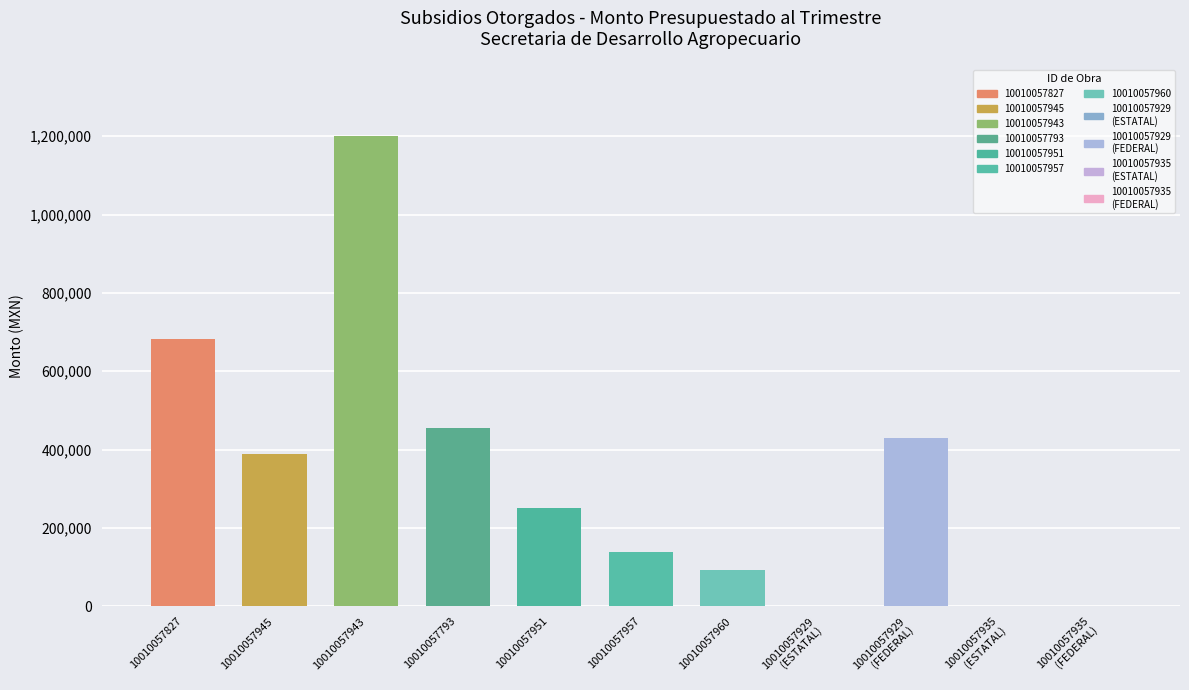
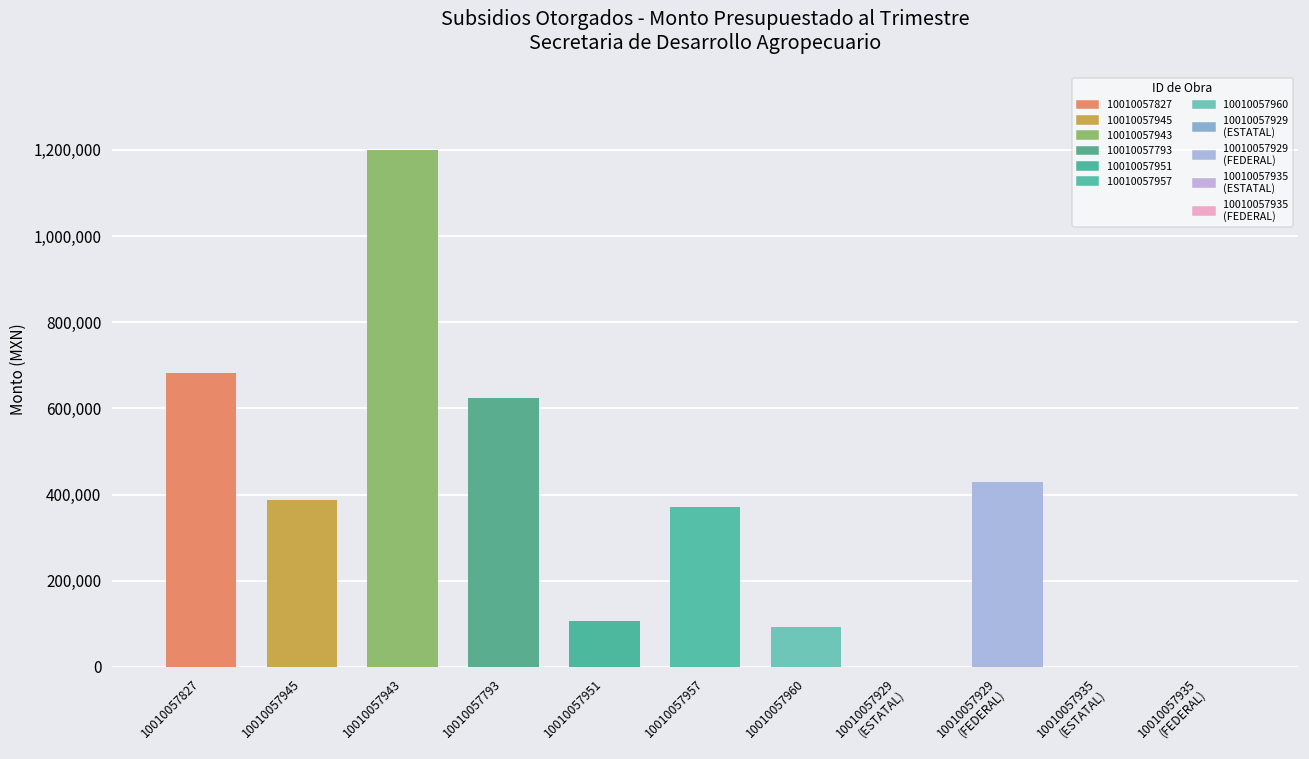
  {
    "10010057827": "680,000",
    "10010057945": "390,000",
    "10010057943": "1,200,000",
-   "10010057793": "450,000",
-   "10010057951": "250,000",
-   "10010057957": "140,000",
+   "10010057793": "620,000",
+   "10010057951": "110,000",
+   "10010057957": "370,000",
    "10010057960": "90,000",
    "10010057929 (ESTATAL)": "0",
    "10010057929 (FEDERAL)": "430,000",
    "10010057935 (ESTATAL)": "0",
    "10010057935 (FEDERAL)": "0"
  }
